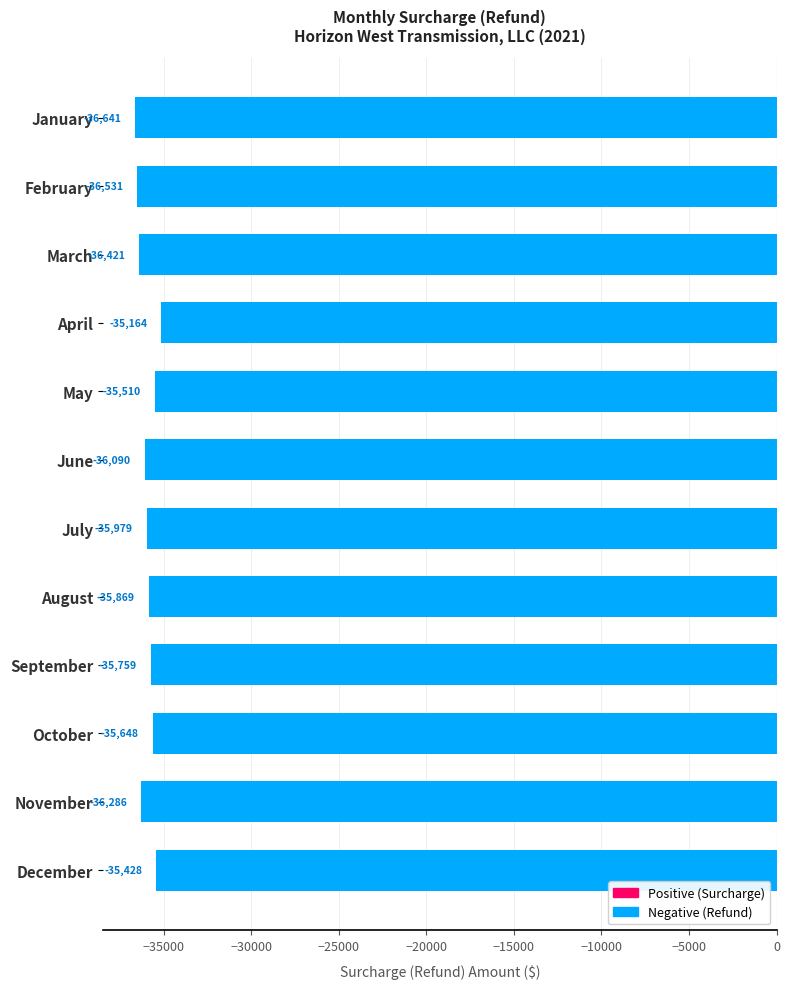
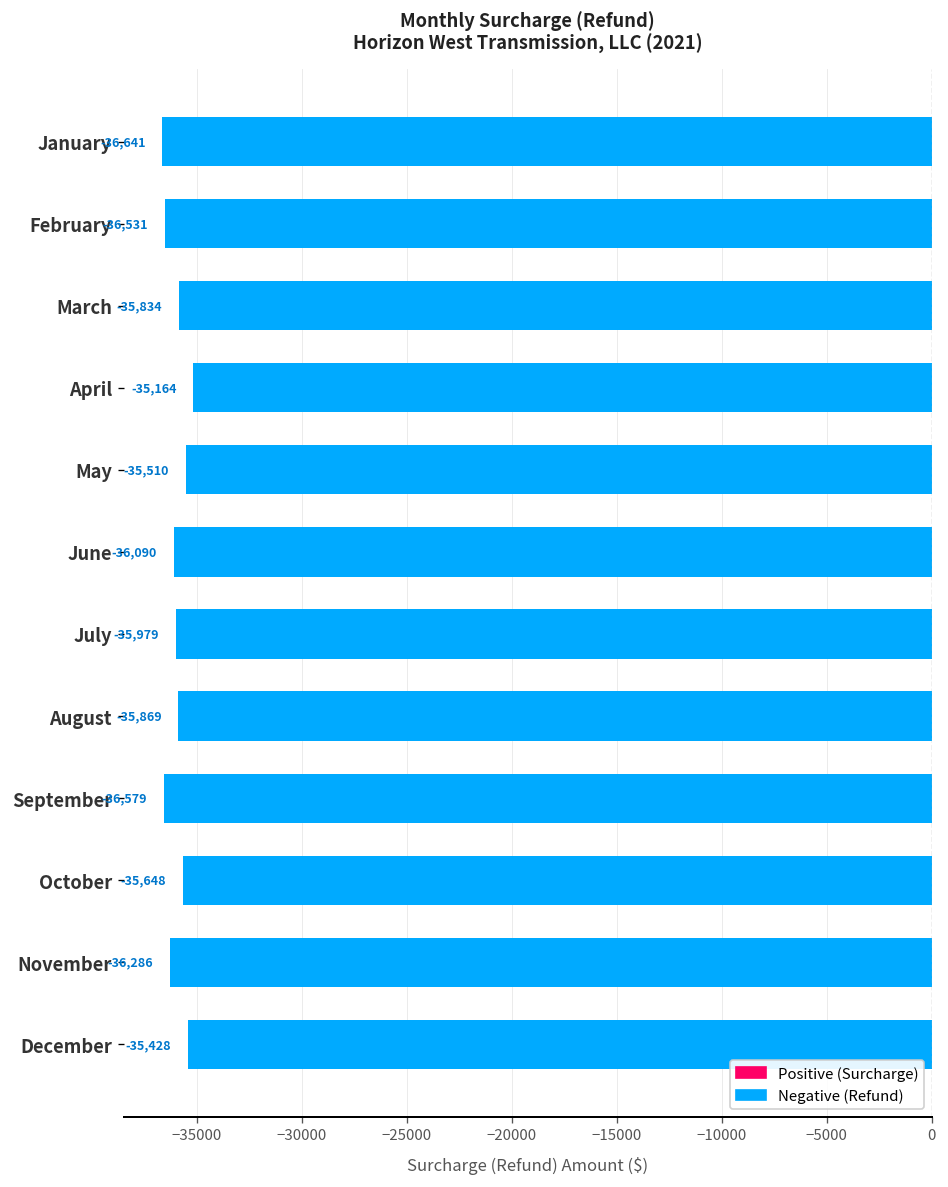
  {
    "January": "-36,641",
    "February": "-36,531",
-   "March": "-36,421",
+   "March": "-35,834",
    "April": "-35,164",
    "May": "-35,510",
    "June": "-36,090",
    "July": "-35,979",
    "August": "-35,869",
-   "September": "-35,759",
+   "September": "-36,579",
    "October": "-35,648",
    "November": "-36,286",
    "December": "-35,428"
  }
